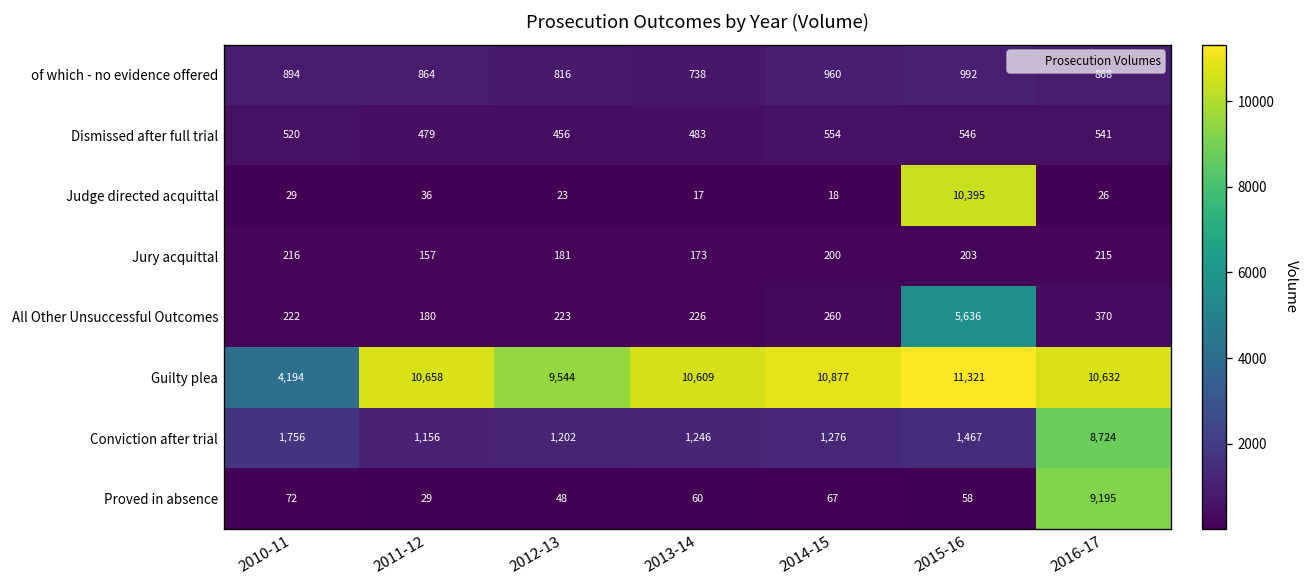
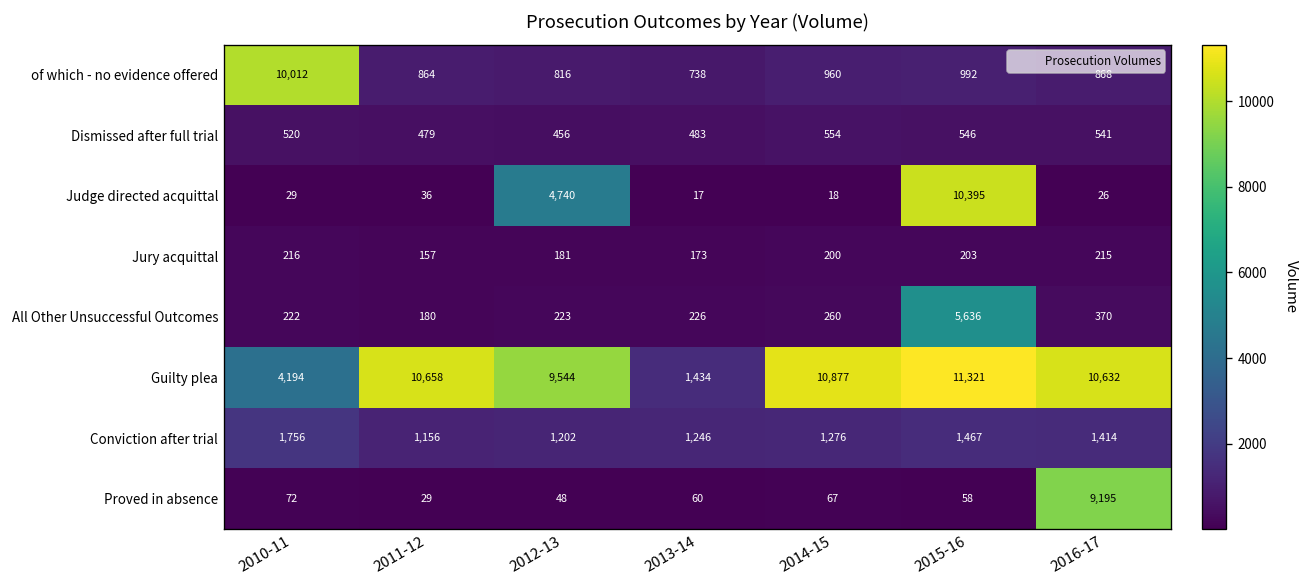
  {
    "of which - no evidence offered": {
-     "2010-11": "894",
+     "2010-11": "10,012",
      "2011-12": "864",
      "2012-13": "816",
      "2013-14": "738",
      "2014-15": "960",
      "2015-16": "992"
    },
    "Dismissed after full trial": {
      "2010-11": "520",
      "2011-12": "479",
      "2012-13": "456",
      "2013-14": "483",
      "2014-15": "554",
      "2015-16": "546",
      "2016-17": "541"
    },
    "Judge directed acquittal": {
      "2010-11": "29",
      "2011-12": "36",
-     "2012-13": "23",
+     "2012-13": "4,740",
      "2013-14": "17",
      "2014-15": "18",
      "2015-16": "10,395",
      "2016-17": "26"
    },
    "Jury acquittal": {
      "2010-11": "216",
      "2011-12": "157",
      "2012-13": "181",
      "2013-14": "173",
      "2014-15": "200",
      "2015-16": "203",
      "2016-17": "215"
    },
    "All Other Unsuccessful Outcomes": {
      "2010-11": "222",
      "2011-12": "180",
      "2012-13": "223",
      "2013-14": "226",
      "2014-15": "260",
      "2015-16": "5,636",
      "2016-17": "370"
    },
    "Guilty plea": {
      "2010-11": "4,194",
      "2011-12": "10,658",
      "2012-13": "9,544",
-     "2013-14": "10,609",
+     "2013-14": "1,434",
      "2014-15": "10,877",
      "2015-16": "11,321",
      "2016-17": "10,632"
    },
    "Conviction after trial": {
      "2010-11": "1,756",
      "2011-12": "1,156",
      "2012-13": "1,202",
      "2013-14": "1,246",
      "2014-15": "1,276",
      "2015-16": "1,467",
-     "2016-17": "8,724"
+     "2016-17": "1,414"
    },
    "Proved in absence": {
      "2010-11": "72",
      "2011-12": "29",
      "2012-13": "48",
      "2013-14": "60",
      "2014-15": "67",
      "2015-16": "58",
      "2016-17": "9,195"
    }
  }
